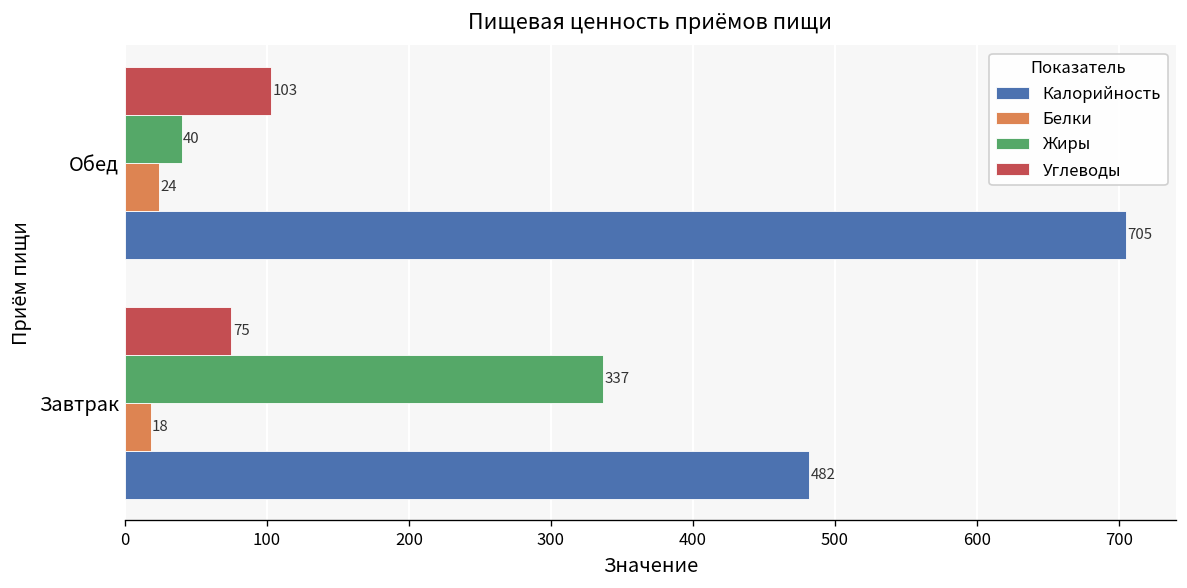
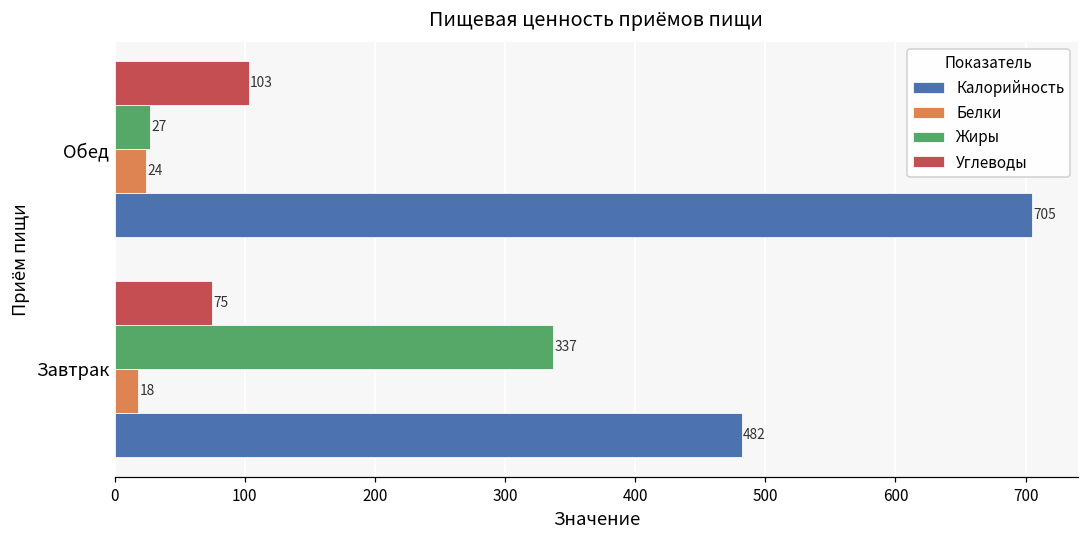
  {
    "Калорийность": {
      "Обед": 705,
      "Завтрак": 482
    },
    "Жиры": {
-     "Обед": 40,
+     "Обед": 27,
      "Завтрак": 337
    }
  }
